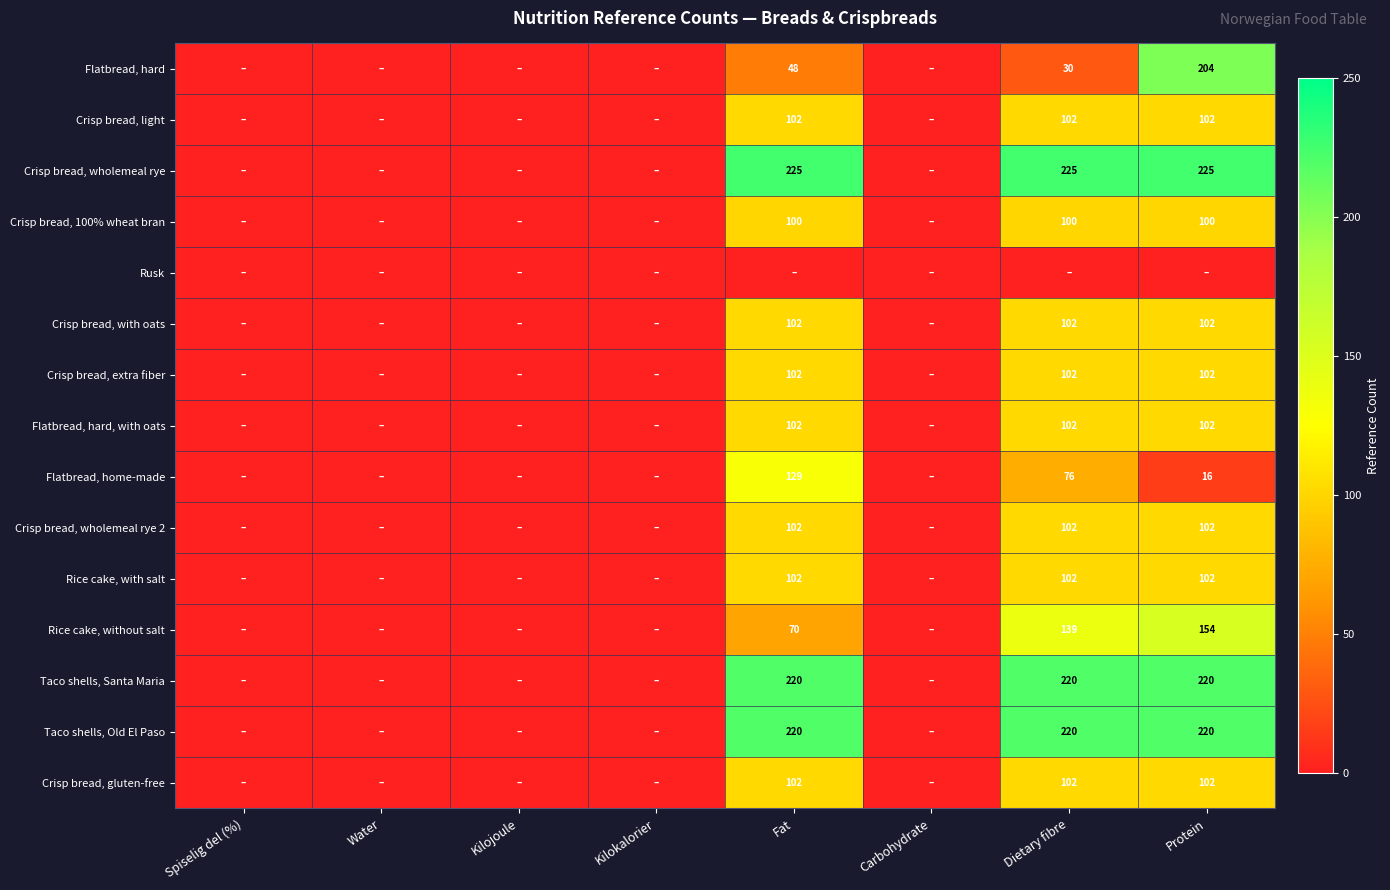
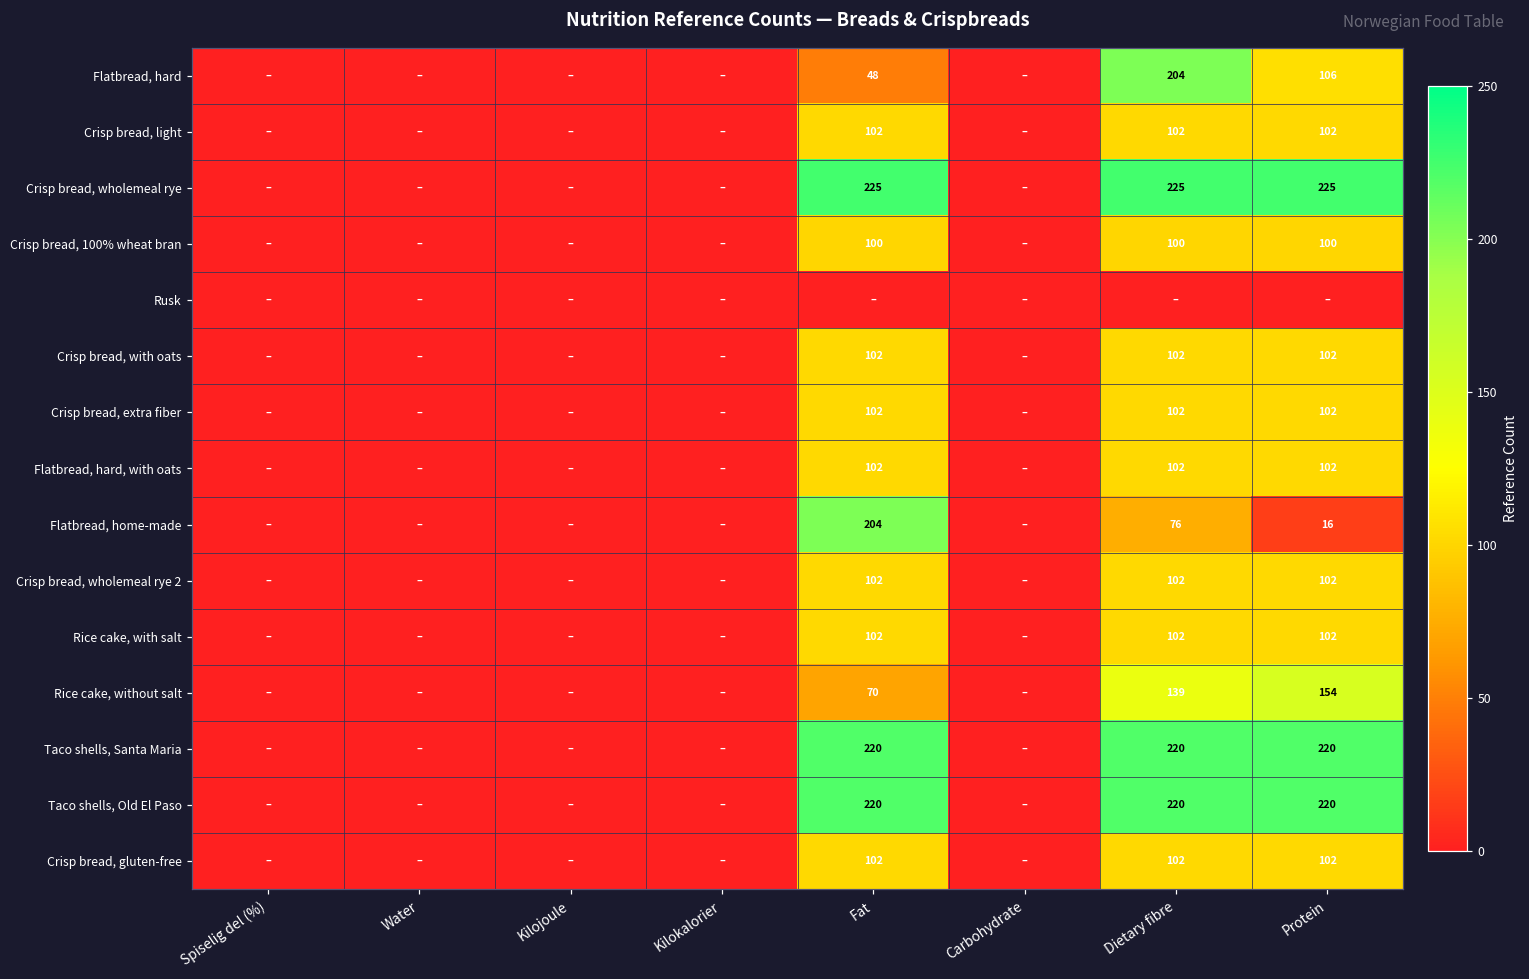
  {
    "Flatbread, hard": {
      "Fat": 48,
-     "Dietary fibre": 30,
-     "Protein": 204
+     "Dietary fibre": 204,
+     "Protein": 106
    },
    "Crisp bread, light": {
      "Fat": 102,
      "Dietary fibre": 102,
      "Protein": 102
    },
    "Crisp bread, wholemeal rye": {
      "Fat": 225,
      "Dietary fibre": 225,
      "Protein": 225
    },
    "Crisp bread, 100% wheat bran": {
      "Fat": 100,
      "Dietary fibre": 100,
      "Protein": 100
    },
    "Crisp bread, with oats": {
      "Fat": 102,
      "Dietary fibre": 102,
      "Protein": 102
    },
    "Crisp bread, extra fiber": {
      "Fat": 102,
      "Dietary fibre": 102,
      "Protein": 102
    },
    "Flatbread, hard, with oats": {
      "Fat": 102,
      "Dietary fibre": 102,
      "Protein": 102
    },
    "Flatbread, home-made": {
-     "Fat": 129,
+     "Fat": 204,
      "Dietary fibre": 76,
      "Protein": 16
    },
    "Crisp bread, wholemeal rye 2": {
      "Fat": 102,
      "Dietary fibre": 102,
      "Protein": 102
    },
    "Rice cake, with salt": {
      "Fat": 102,
      "Dietary fibre": 102,
      "Protein": 102
    },
    "Rice cake, without salt": {
      "Fat": 70,
      "Dietary fibre": 139,
      "Protein": 154
    },
    "Taco shells, Santa Maria": {
      "Fat": 220,
      "Dietary fibre": 220,
      "Protein": 220
    },
    "Taco shells, Old El Paso": {
      "Fat": 220,
      "Dietary fibre": 220,
      "Protein": 220
    },
    "Crisp bread, gluten-free": {
      "Fat": 102,
      "Dietary fibre": 102,
      "Protein": 102
    }
  }
